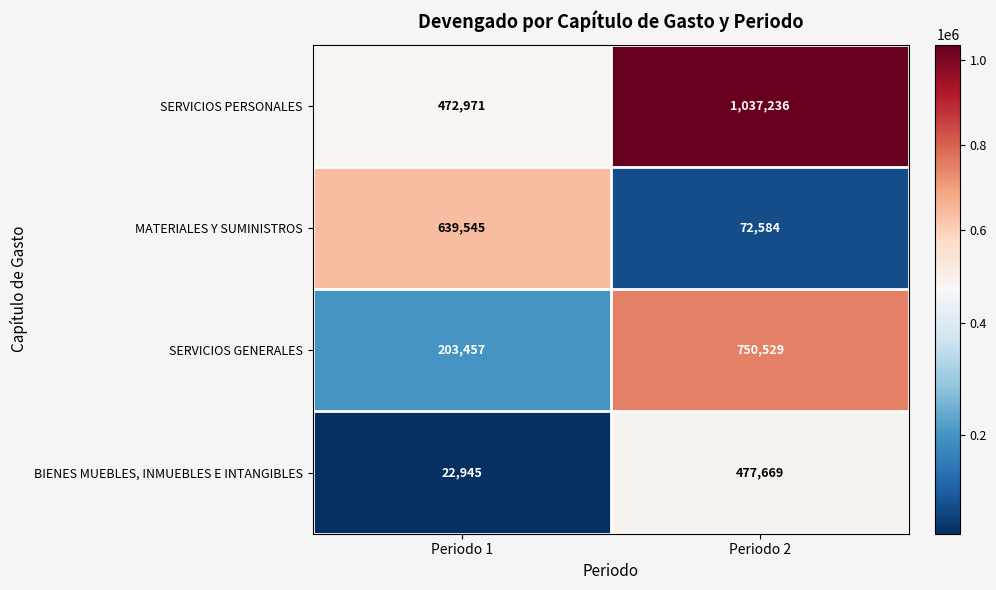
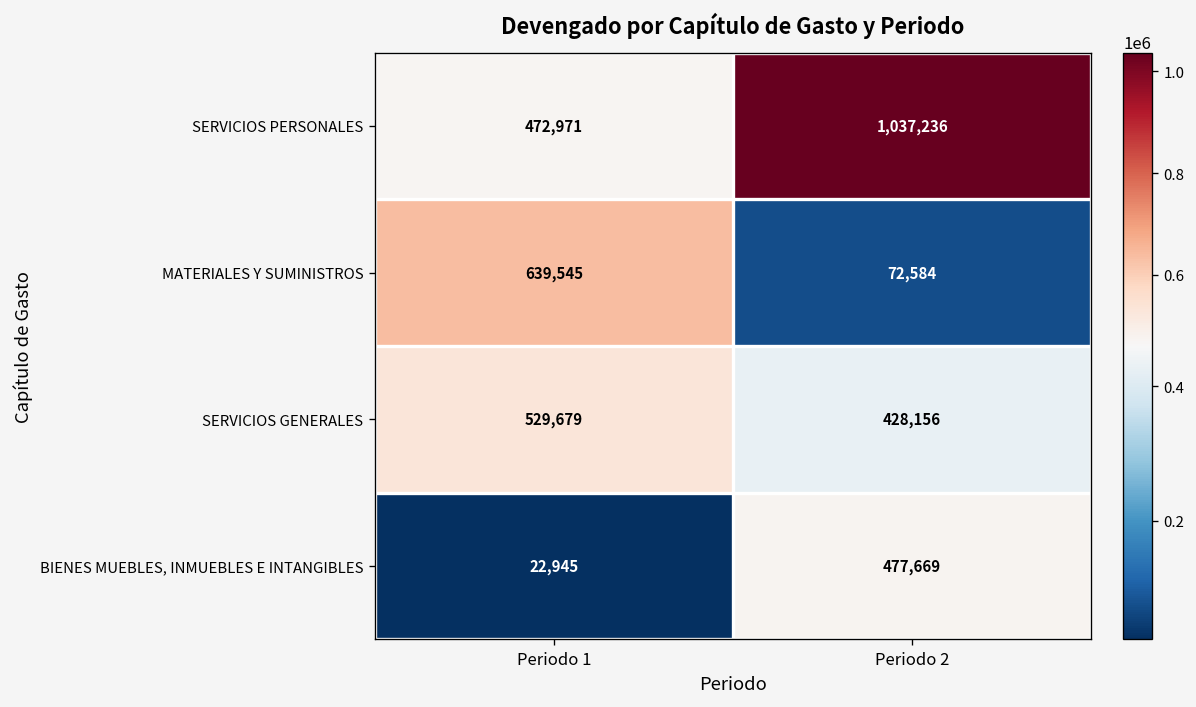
  {
    "SERVICIOS PERSONALES": {
      "Periodo 1": "472,971",
      "Periodo 2": "1,037,236"
    },
    "MATERIALES Y SUMINISTROS": {
      "Periodo 1": "639,545",
      "Periodo 2": "72,584"
    },
    "SERVICIOS GENERALES": {
-     "Periodo 1": "203,457",
-     "Periodo 2": "750,529"
+     "Periodo 1": "529,679",
+     "Periodo 2": "428,156"
    },
    "BIENES MUEBLES, INMUEBLES E INTANGIBLES": {
      "Periodo 1": "22,945",
      "Periodo 2": "477,669"
    }
  }
